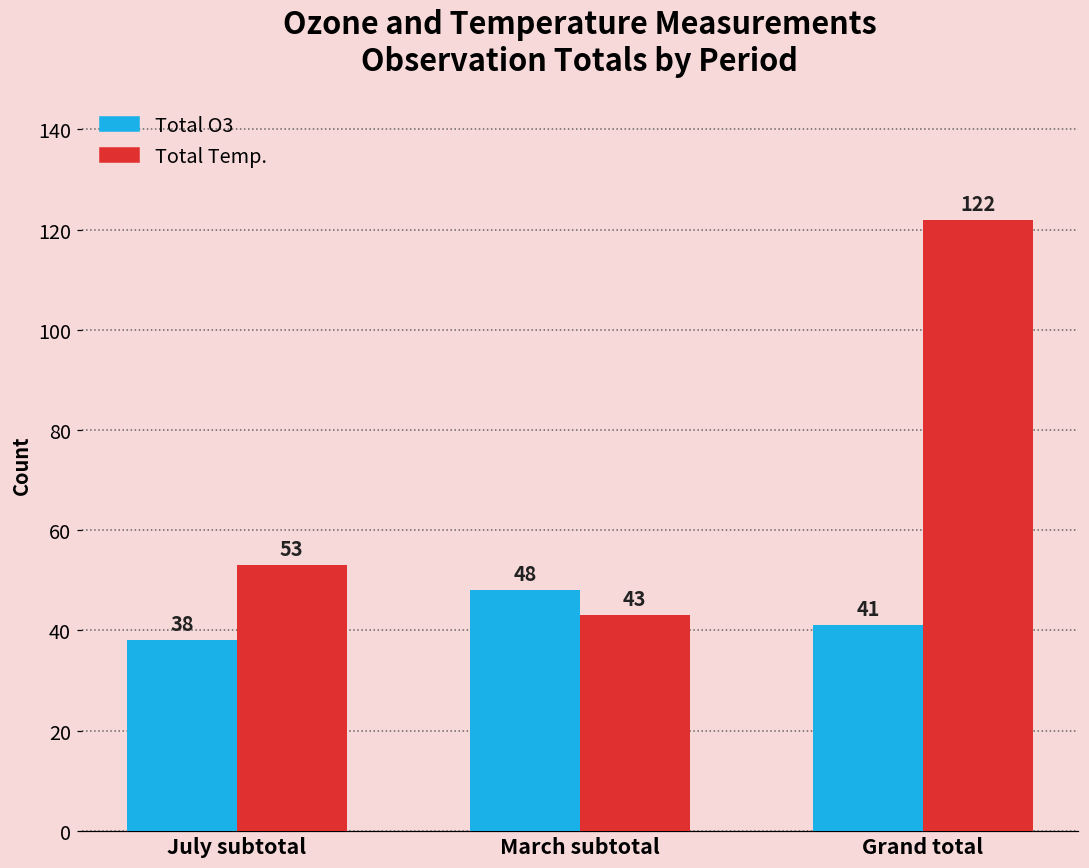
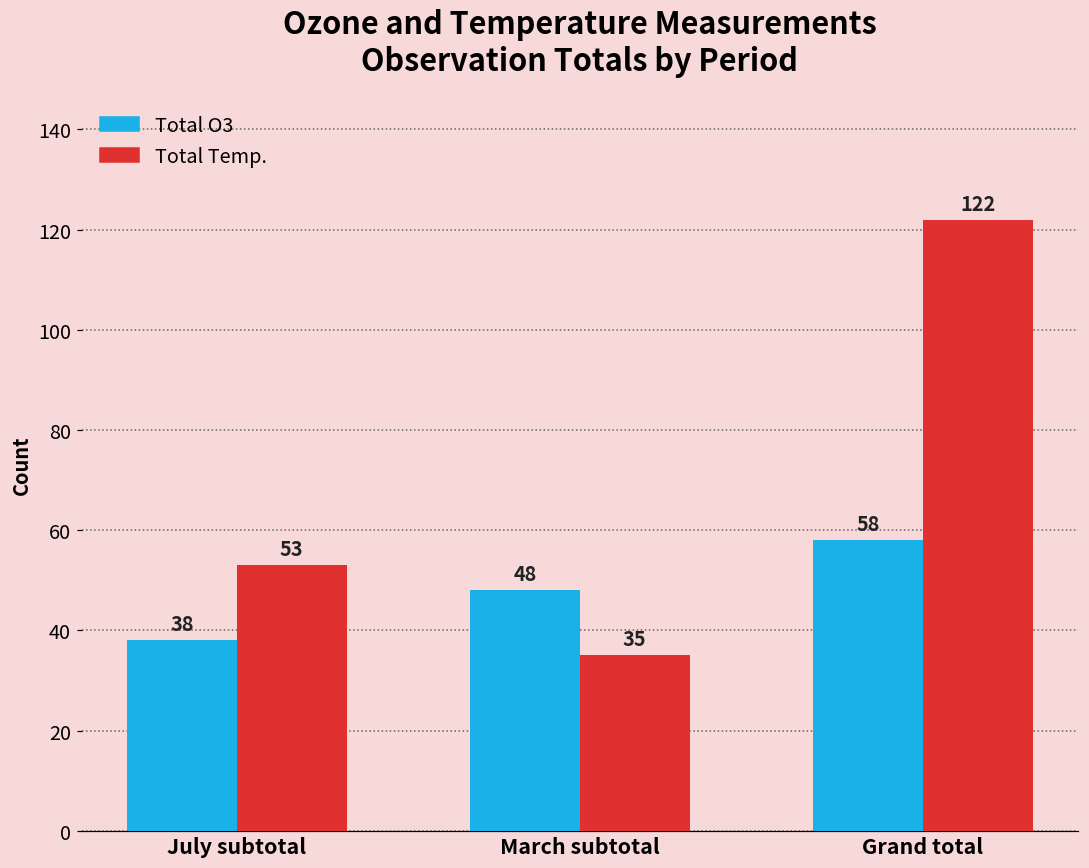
  {
    "Total O3": {
      "July subtotal": 38,
      "March subtotal": 48,
-     "Grand total": 41
+     "Grand total": 58
    },
    "Total Temp.": {
      "July subtotal": 53,
-     "March subtotal": 43,
+     "March subtotal": 35,
      "Grand total": 122
    }
  }
